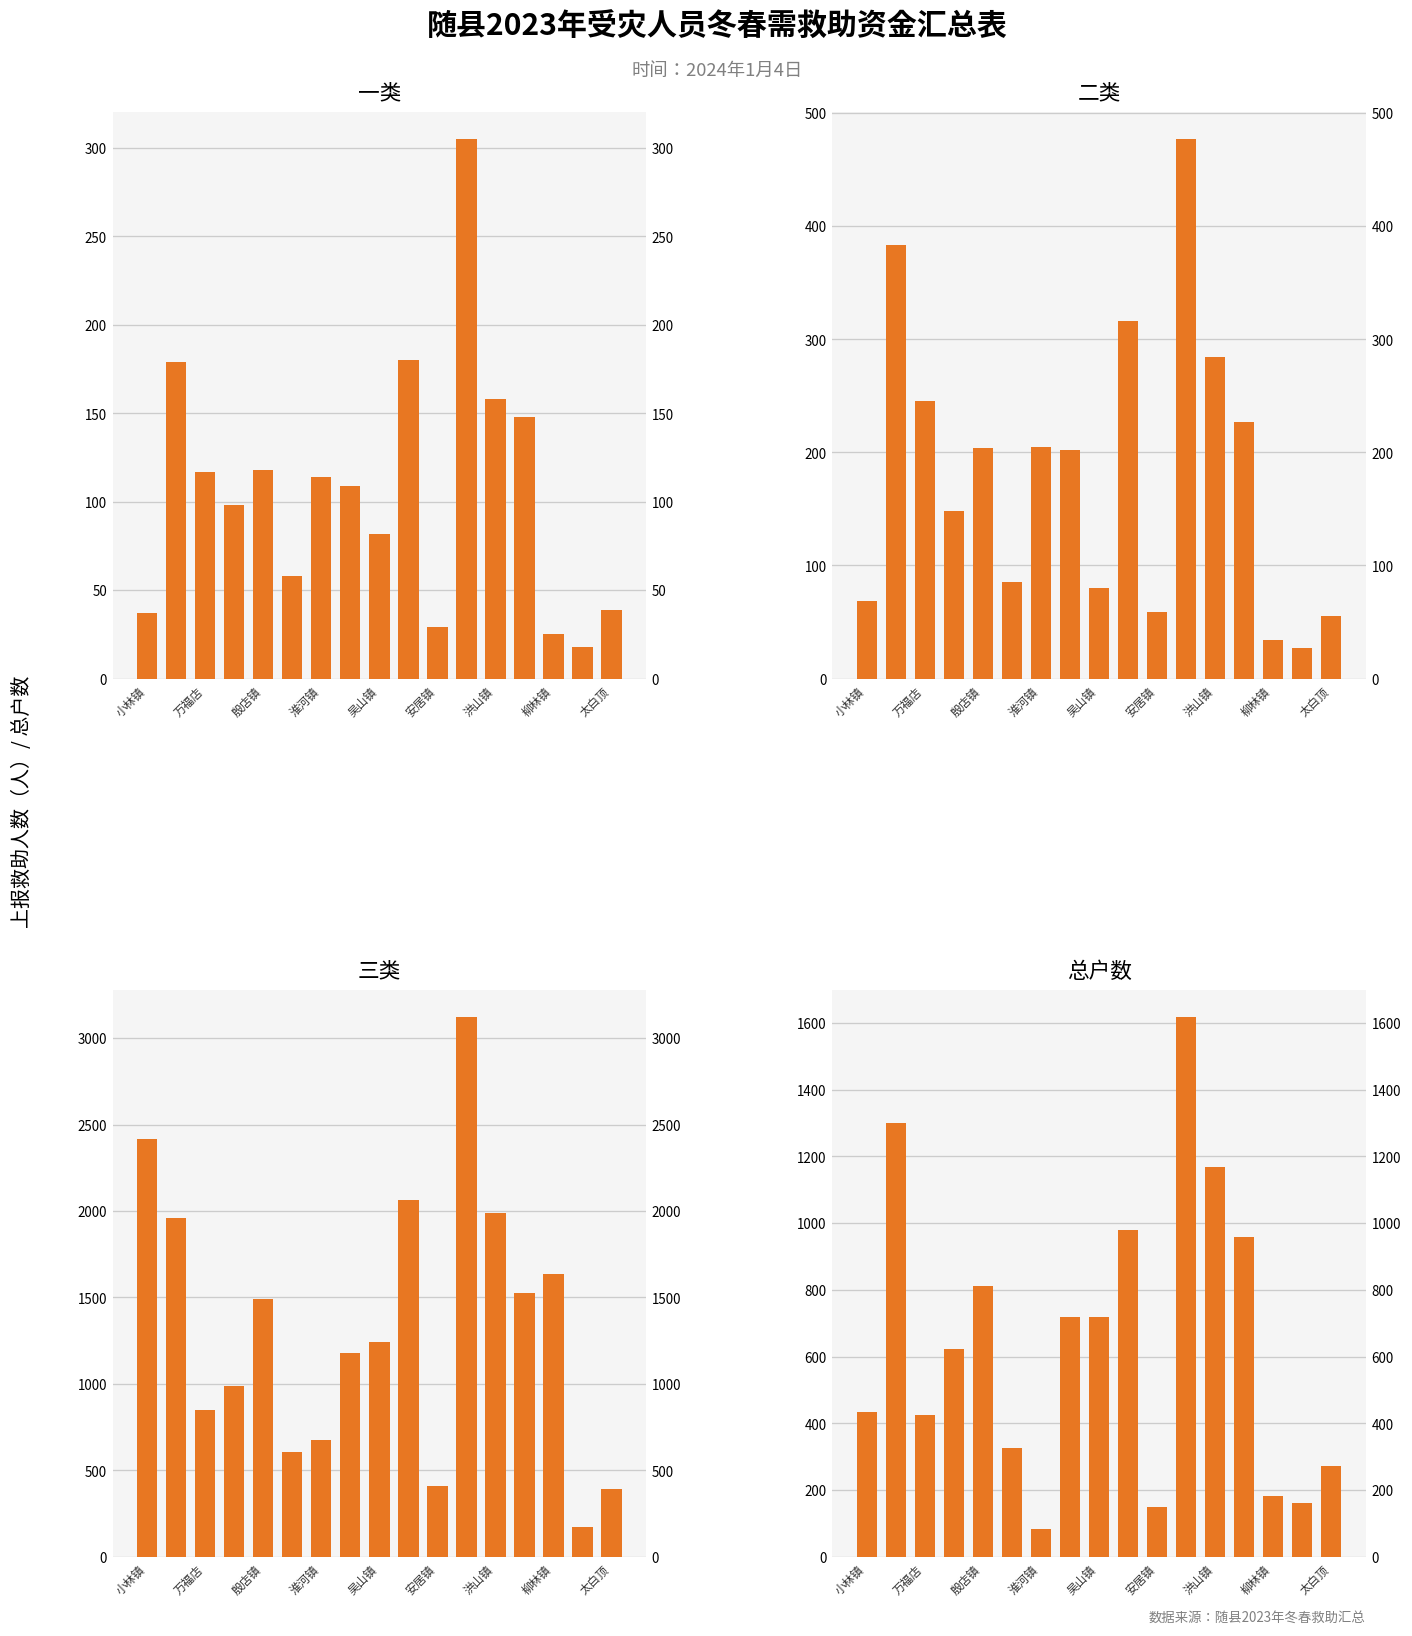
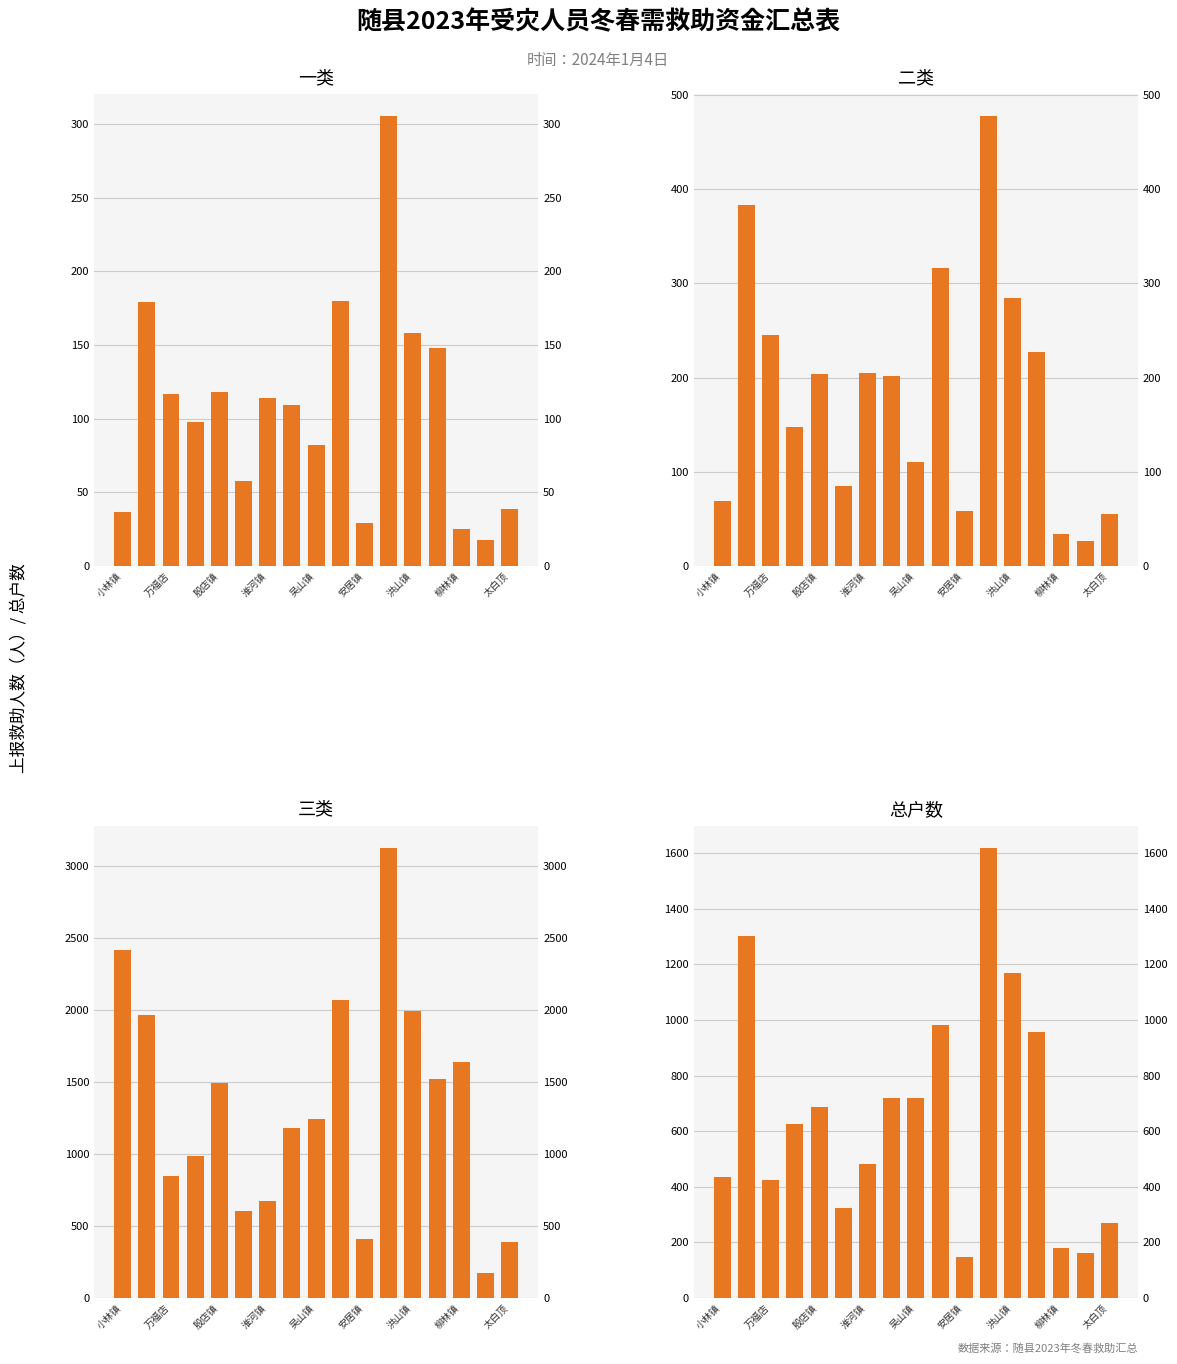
  {
    "一类": {
      "小林镇": 37,
      "万福店": 117,
      "殷店镇": 118,
      "淮河镇": 114,
      "吴山镇": 82,
      "安居镇": 29,
      "洪山镇": 158,
      "柳林镇": 25,
      "太白顶": 39
    },
    "二类": {
      "小林镇": 70,
      "万福店": 250,
      "殷店镇": 200,
      "淮河镇": 210,
-     "吴山镇": 80,
+     "吴山镇": 110,
      "安居镇": 60,
      "洪山镇": 280,
      "柳林镇": 30,
      "太白顶": 60
    },
    "三类": {
      "小林镇": 2420,
      "万福店": 850,
      "殷店镇": 1490,
      "淮河镇": 670,
      "吴山镇": 1240,
      "安居镇": 410,
      "洪山镇": 1990,
      "柳林镇": 1640,
      "太白顶": 390
    },
    "总户数": {
      "小林镇": 430,
      "万福店": 430,
-     "殷店镇": 810,
-     "淮河镇": 80,
+     "殷店镇": 690,
+     "淮河镇": 480,
      "吴山镇": 720,
      "安居镇": 150,
      "洪山镇": 1170,
      "柳林镇": 180,
      "太白顶": 270
    }
  }
